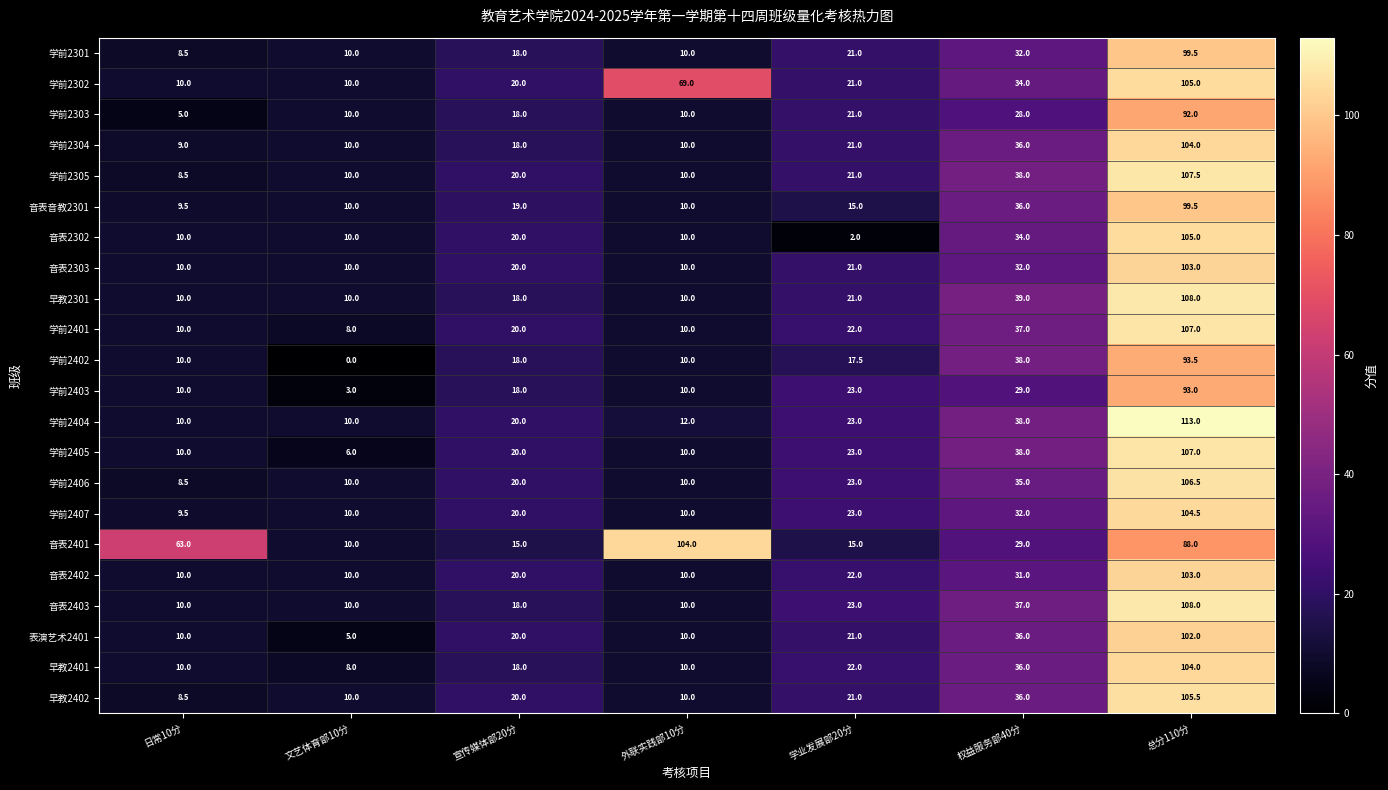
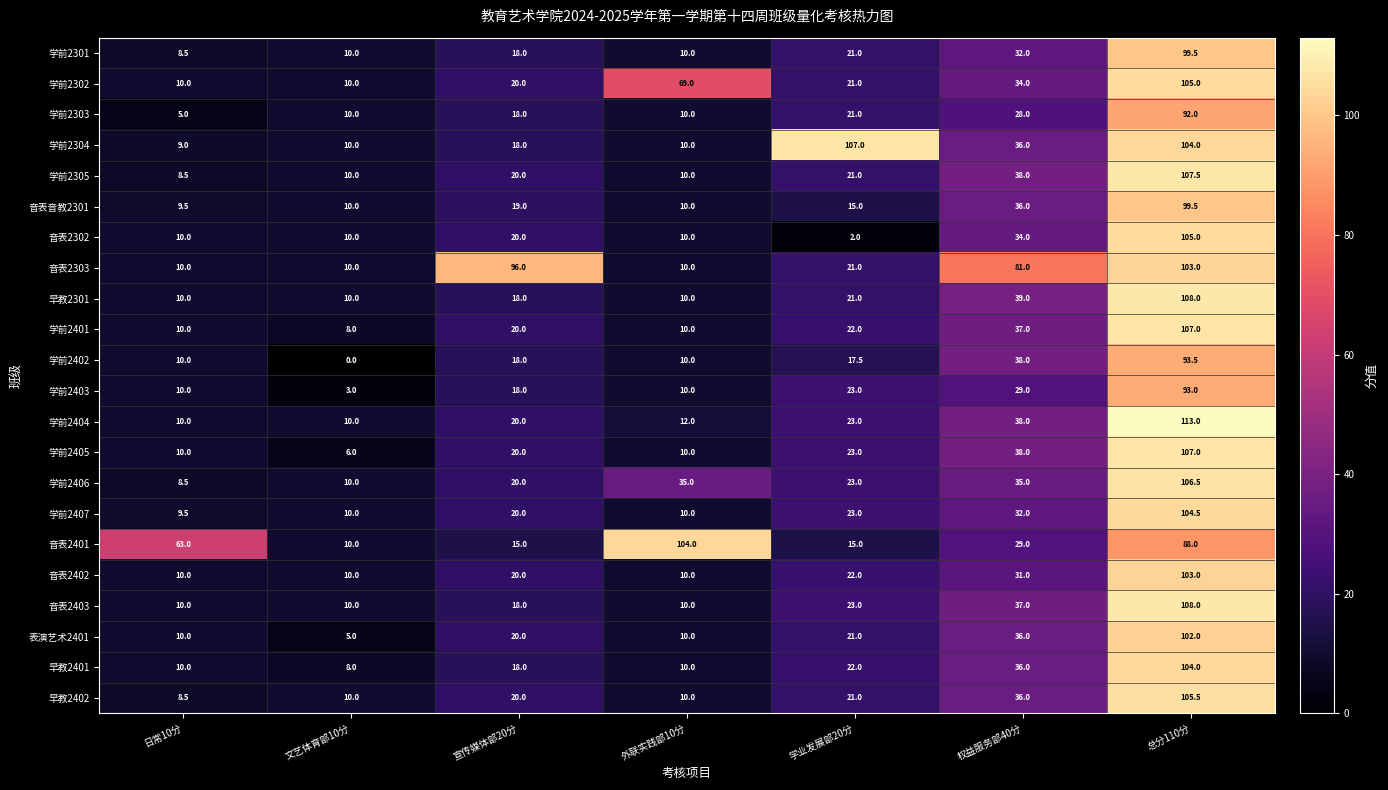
  {
    "学前2301": {
      "日常10分": 8.5,
      "文艺体育部10分": 10.0,
      "宣传媒体部20分": 18.0,
      "外联实践部10分": 10.0,
      "学业发展部20分": 21.0,
      "权益服务部40分": 32.0,
      "总分110分": 99.5
    },
    "学前2302": {
      "日常10分": 10.0,
      "文艺体育部10分": 10.0,
      "宣传媒体部20分": 20.0,
      "外联实践部10分": 69.0,
      "学业发展部20分": 21.0,
      "权益服务部40分": 34.0,
      "总分110分": 105.0
    },
    "学前2303": {
      "日常10分": 5.0,
      "文艺体育部10分": 10.0,
      "宣传媒体部20分": 18.0,
      "外联实践部10分": 10.0,
      "学业发展部20分": 21.0,
      "权益服务部40分": 28.0,
      "总分110分": 92.0
    },
    "学前2304": {
      "日常10分": 9.0,
      "文艺体育部10分": 10.0,
      "宣传媒体部20分": 18.0,
      "外联实践部10分": 10.0,
-     "学业发展部20分": 21.0,
+     "学业发展部20分": 107.0,
      "权益服务部40分": 36.0,
      "总分110分": 104.0
    },
    "学前2305": {
      "日常10分": 8.5,
      "文艺体育部10分": 10.0,
      "宣传媒体部20分": 20.0,
      "外联实践部10分": 10.0,
      "学业发展部20分": 21.0,
      "权益服务部40分": 38.0,
      "总分110分": 107.5
    },
    "音表音教2301": {
      "日常10分": 9.5,
      "文艺体育部10分": 10.0,
      "宣传媒体部20分": 19.0,
      "外联实践部10分": 10.0,
      "学业发展部20分": 15.0,
      "权益服务部40分": 36.0,
      "总分110分": 99.5
    },
    "音表2302": {
      "日常10分": 10.0,
      "文艺体育部10分": 10.0,
      "宣传媒体部20分": 20.0,
      "外联实践部10分": 10.0,
      "学业发展部20分": 2.0,
      "权益服务部40分": 34.0,
      "总分110分": 105.0
    },
    "音表2303": {
      "日常10分": 10.0,
      "文艺体育部10分": 10.0,
-     "宣传媒体部20分": 20.0,
+     "宣传媒体部20分": 96.0,
      "外联实践部10分": 10.0,
      "学业发展部20分": 21.0,
-     "权益服务部40分": 32.0,
+     "权益服务部40分": 81.0,
      "总分110分": 103.0
    },
    "早教2301": {
      "日常10分": 10.0,
      "文艺体育部10分": 10.0,
      "宣传媒体部20分": 18.0,
      "外联实践部10分": 10.0,
      "学业发展部20分": 21.0,
      "权益服务部40分": 39.0,
      "总分110分": 108.0
    },
    "学前2401": {
      "日常10分": 10.0,
      "文艺体育部10分": 8.0,
      "宣传媒体部20分": 20.0,
      "外联实践部10分": 10.0,
      "学业发展部20分": 22.0,
      "权益服务部40分": 37.0,
      "总分110分": 107.0
    },
    "学前2402": {
      "日常10分": 10.0,
      "文艺体育部10分": 0.0,
      "宣传媒体部20分": 18.0,
      "外联实践部10分": 10.0,
      "学业发展部20分": 17.5,
      "权益服务部40分": 38.0,
      "总分110分": 93.5
    },
    "学前2403": {
      "日常10分": 10.0,
      "文艺体育部10分": 3.0,
      "宣传媒体部20分": 18.0,
      "外联实践部10分": 10.0,
      "学业发展部20分": 23.0,
      "权益服务部40分": 29.0,
      "总分110分": 93.0
    },
    "学前2404": {
      "日常10分": 10.0,
      "文艺体育部10分": 10.0,
      "宣传媒体部20分": 20.0,
      "外联实践部10分": 12.0,
      "学业发展部20分": 23.0,
      "权益服务部40分": 38.0,
      "总分110分": 113.0
    },
    "学前2405": {
      "日常10分": 10.0,
      "文艺体育部10分": 6.0,
      "宣传媒体部20分": 20.0,
      "外联实践部10分": 10.0,
      "学业发展部20分": 23.0,
      "权益服务部40分": 38.0,
      "总分110分": 107.0
    },
    "学前2406": {
      "日常10分": 8.5,
      "文艺体育部10分": 10.0,
      "宣传媒体部20分": 20.0,
-     "外联实践部10分": 10.0,
+     "外联实践部10分": 35.0,
      "学业发展部20分": 23.0,
      "权益服务部40分": 35.0,
      "总分110分": 106.5
    },
    "学前2407": {
      "日常10分": 9.5,
      "文艺体育部10分": 10.0,
      "宣传媒体部20分": 20.0,
      "外联实践部10分": 10.0,
      "学业发展部20分": 23.0,
      "权益服务部40分": 32.0,
      "总分110分": 104.5
    },
    "音表2401": {
      "日常10分": 63.0,
      "文艺体育部10分": 10.0,
      "宣传媒体部20分": 15.0,
      "外联实践部10分": 104.0,
      "学业发展部20分": 15.0,
      "权益服务部40分": 29.0,
      "总分110分": 88.0
    },
    "音表2402": {
      "日常10分": 10.0,
      "文艺体育部10分": 10.0,
      "宣传媒体部20分": 20.0,
      "外联实践部10分": 10.0,
      "学业发展部20分": 22.0,
      "权益服务部40分": 31.0,
      "总分110分": 103.0
    },
    "音表2403": {
      "日常10分": 10.0,
      "文艺体育部10分": 10.0,
      "宣传媒体部20分": 18.0,
      "外联实践部10分": 10.0,
      "学业发展部20分": 23.0,
      "权益服务部40分": 37.0,
      "总分110分": 108.0
    },
    "表演艺术2401": {
      "日常10分": 10.0,
      "文艺体育部10分": 5.0,
      "宣传媒体部20分": 20.0,
      "外联实践部10分": 10.0,
      "学业发展部20分": 21.0,
      "权益服务部40分": 36.0,
      "总分110分": 102.0
    },
    "早教2401": {
      "日常10分": 10.0,
      "文艺体育部10分": 8.0,
      "宣传媒体部20分": 18.0,
      "外联实践部10分": 10.0,
      "学业发展部20分": 22.0,
      "权益服务部40分": 36.0,
      "总分110分": 104.0
    },
    "早教2402": {
      "日常10分": 8.5,
      "文艺体育部10分": 10.0,
      "宣传媒体部20分": 20.0,
      "外联实践部10分": 10.0,
      "学业发展部20分": 21.0,
      "权益服务部40分": 36.0,
      "总分110分": 105.5
    }
  }
